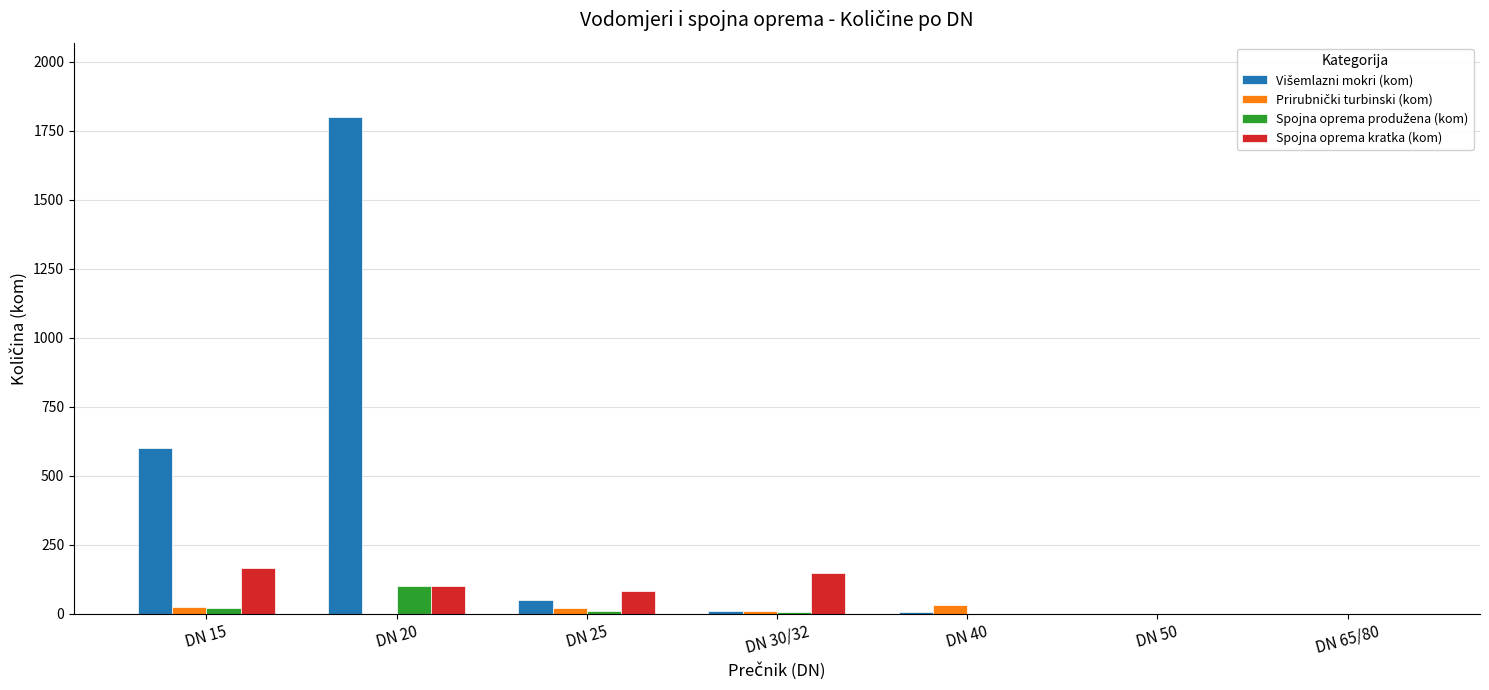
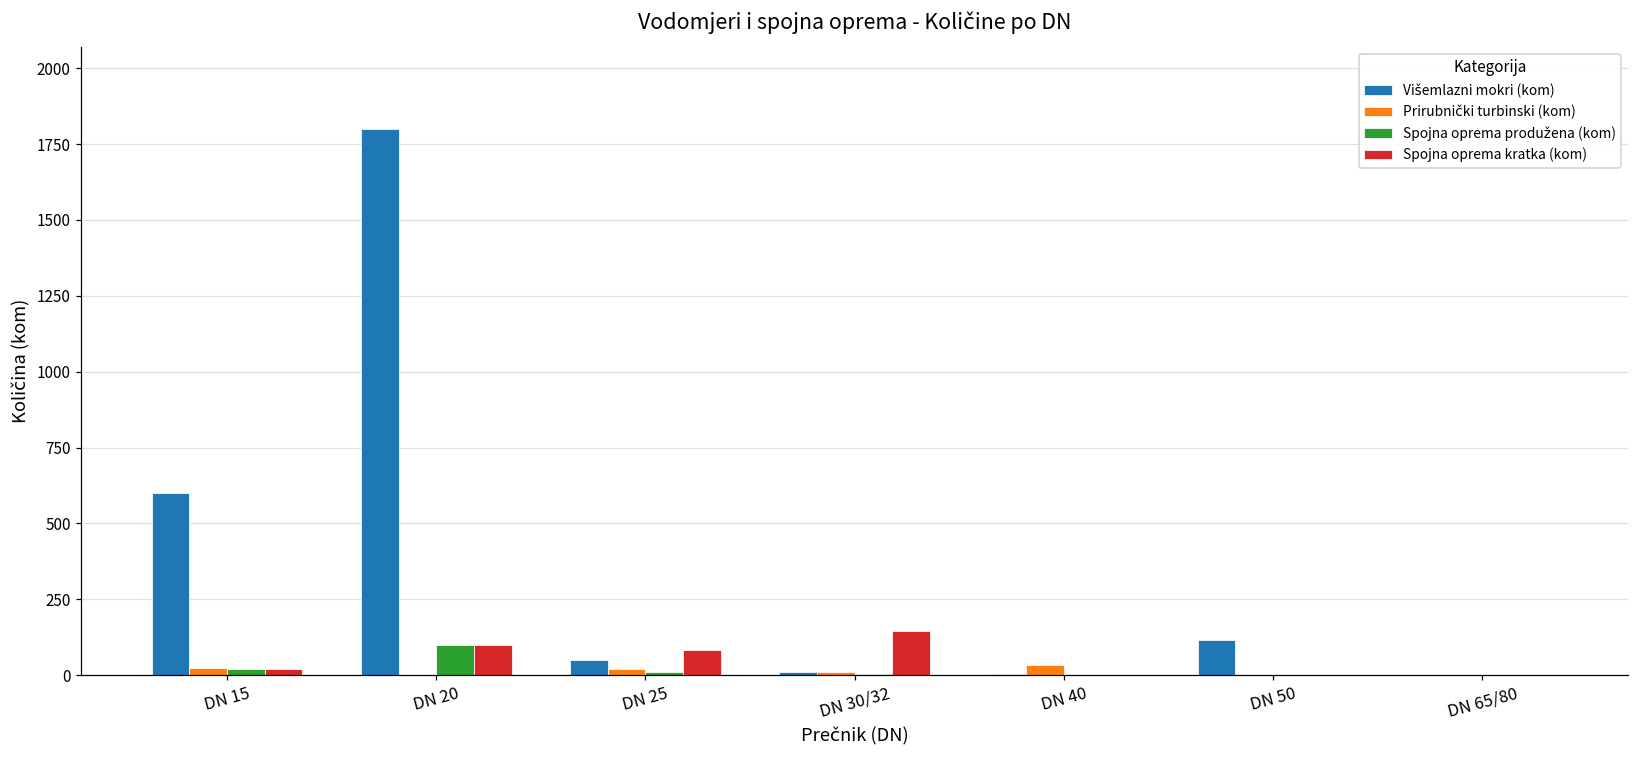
  {
    "Višemlazni mokri (kom)": {
      "DN 15": 600,
      "DN 20": 1800,
      "DN 25": 50,
      "DN 30/32": 10,
-     "DN 50": 0
+     "DN 50": 120
    },
    "Prirubnički turbinski (kom)": {
      "DN 15": 20,
      "DN 25": 20,
      "DN 30/32": 10,
      "DN 40": 30,
      "DN 50": 0,
      "DN 65/80": 0
    },
    "Spojna oprema produžena (kom)": {
      "DN 15": 20,
      "DN 20": 100,
      "DN 25": 10,
      "DN 40": 0,
      "DN 50": 0,
      "DN 65/80": 0
    },
    "Spojna oprema kratka (kom)": {
-     "DN 15": 170,
+     "DN 15": 20,
      "DN 20": 100,
      "DN 25": 80,
      "DN 30/32": 150,
      "DN 40": 0,
      "DN 50": 0,
      "DN 65/80": 0
    }
  }
